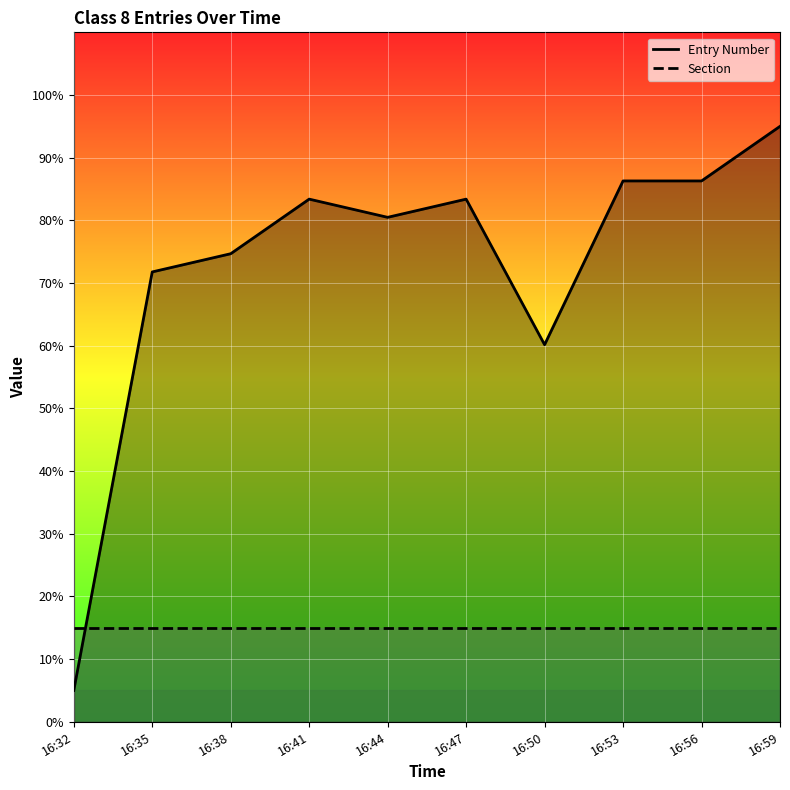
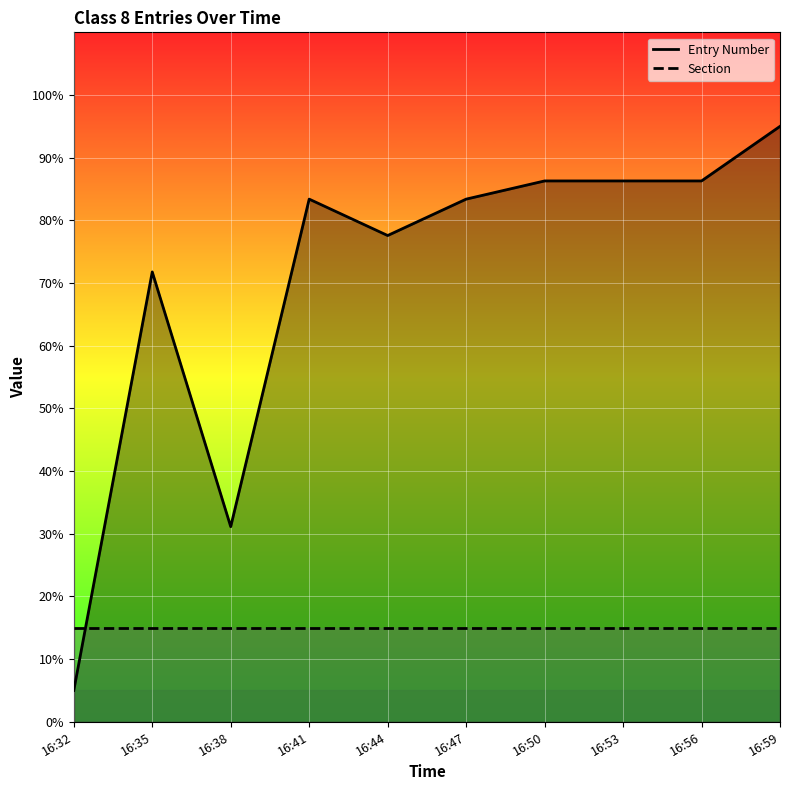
  {
    "Entry Number": {
      "16:35": "72%",
-     "16:38": "75%",
+     "16:38": "31%",
      "16:41": "83%",
-     "16:44": "80%",
+     "16:44": "78%",
      "16:47": "83%",
-     "16:50": "60%",
+     "16:50": "86%",
      "16:53": "86%",
      "16:56": "86%",
      "16:59": "95%"
    }
  }
